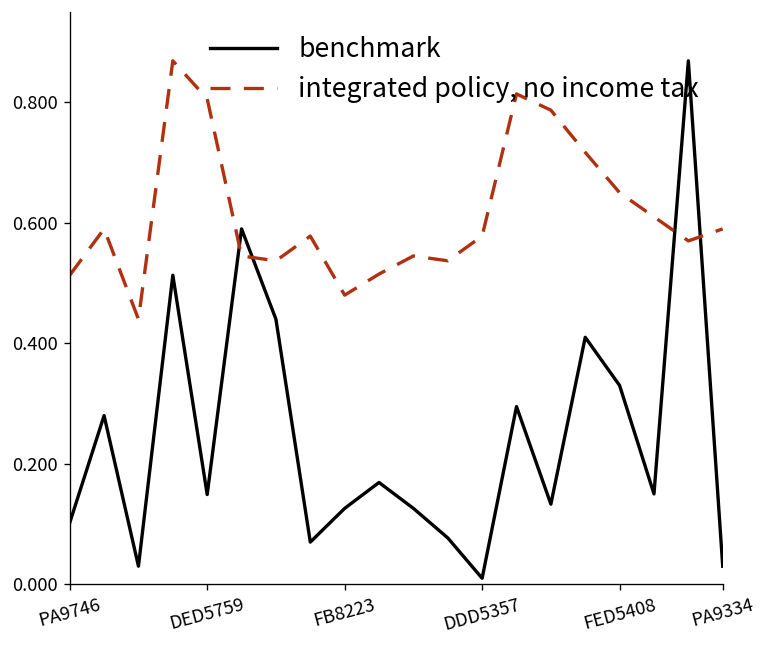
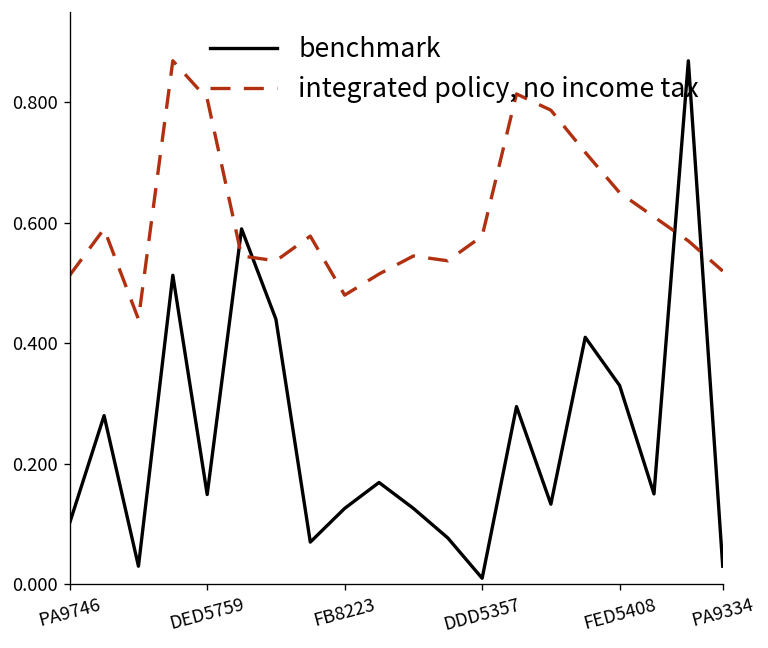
  {
    "benchmark": {
      "PA9746": 0.10,
      "DED5759": 0.15,
      "FB8223": 0.13,
      "PA9334": 0.03
    },
    "integrated policy, no income tax": {
      "PA9746": 0.51,
      "DED5759": 0.81,
      "FB8223": 0.48,
-     "PA9334": 0.59
+     "PA9334": 0.52
    }
  }
